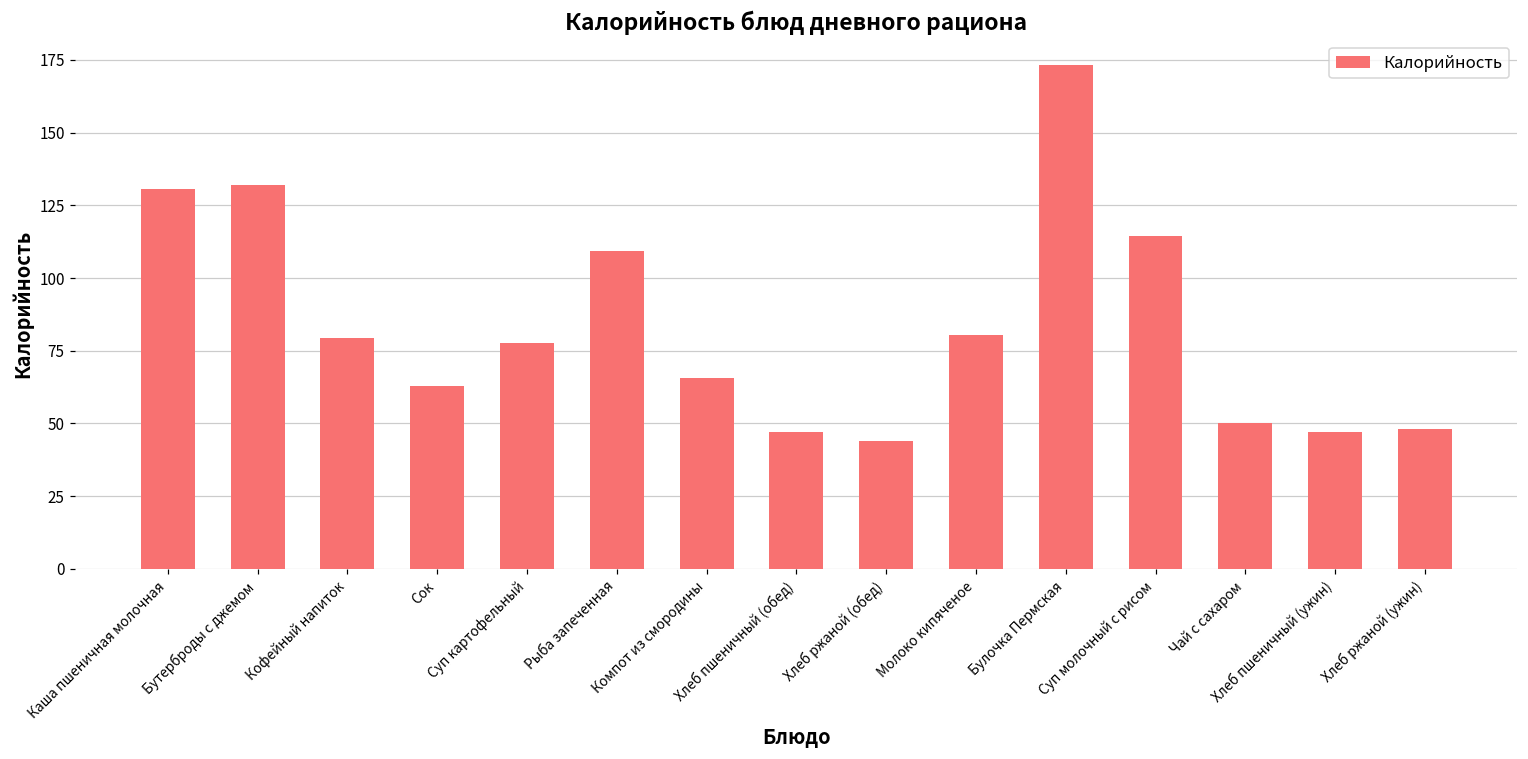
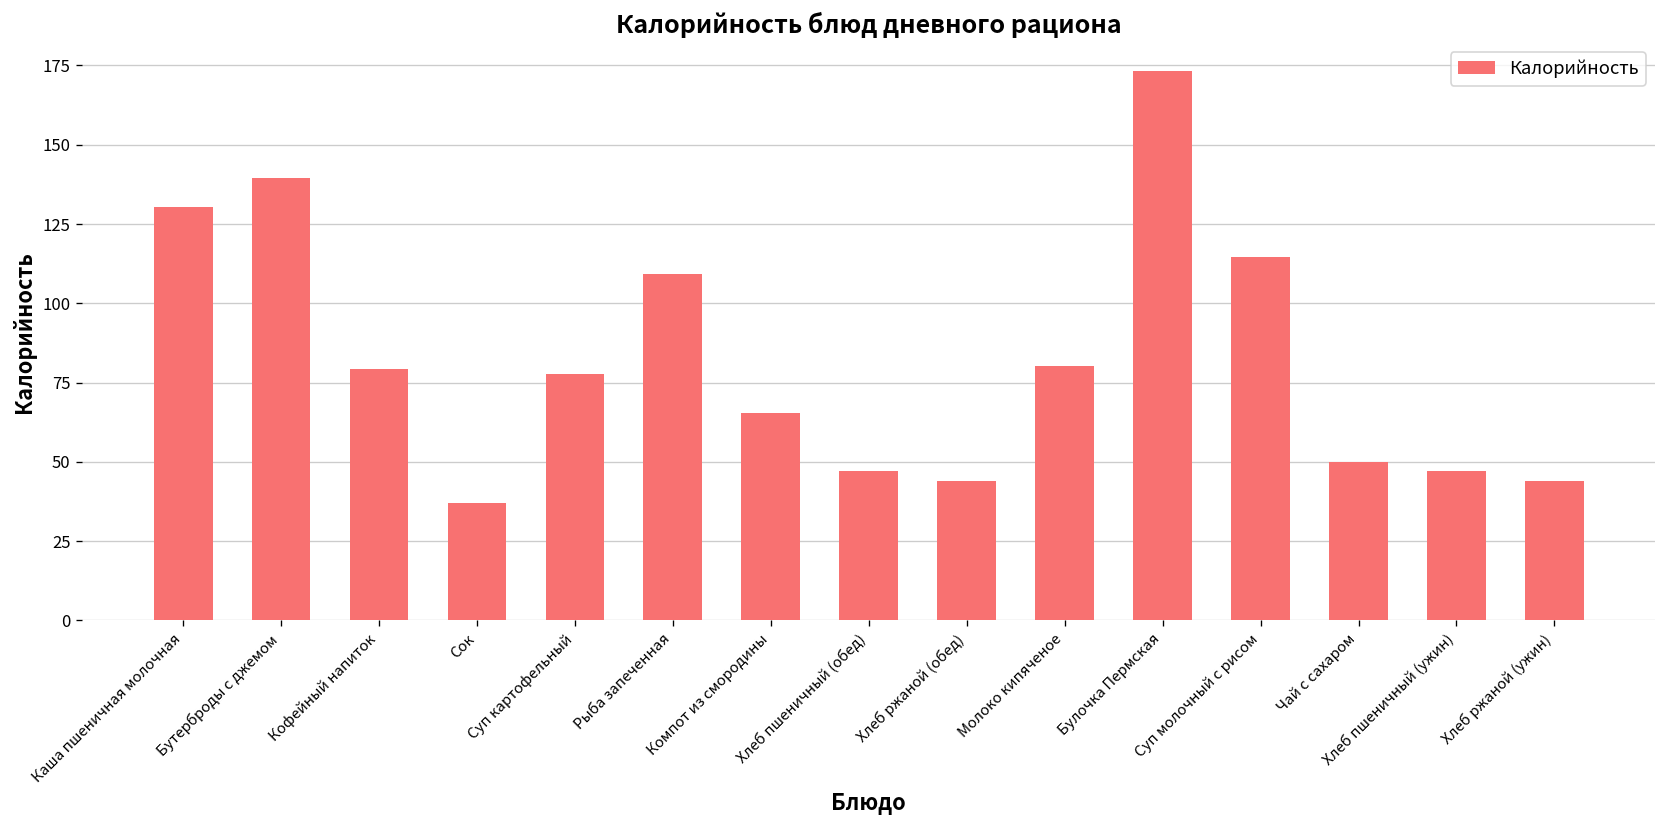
  {
    "Каша пшеничная молочная": 130,
-   "Бутерброды с джемом": 132,
+   "Бутерброды с джемом": 139,
    "Кофейный напиток": 79,
-   "Сок": 63,
+   "Сок": 37,
    "Суп картофельный": 78,
    "Рыба запеченная": 109,
    "Компот из смородины": 66,
    "Хлеб пшеничный (обед)": 47,
    "Хлеб ржаной (обед)": 44,
    "Молоко кипяченое": 80,
    "Булочка Пермская": 173,
    "Суп молочный с рисом": 115,
    "Чай с сахаром": 50,
    "Хлеб пшеничный (ужин)": 47,
-   "Хлеб ржаной (ужин)": 48
+   "Хлеб ржаной (ужин)": 44
  }
